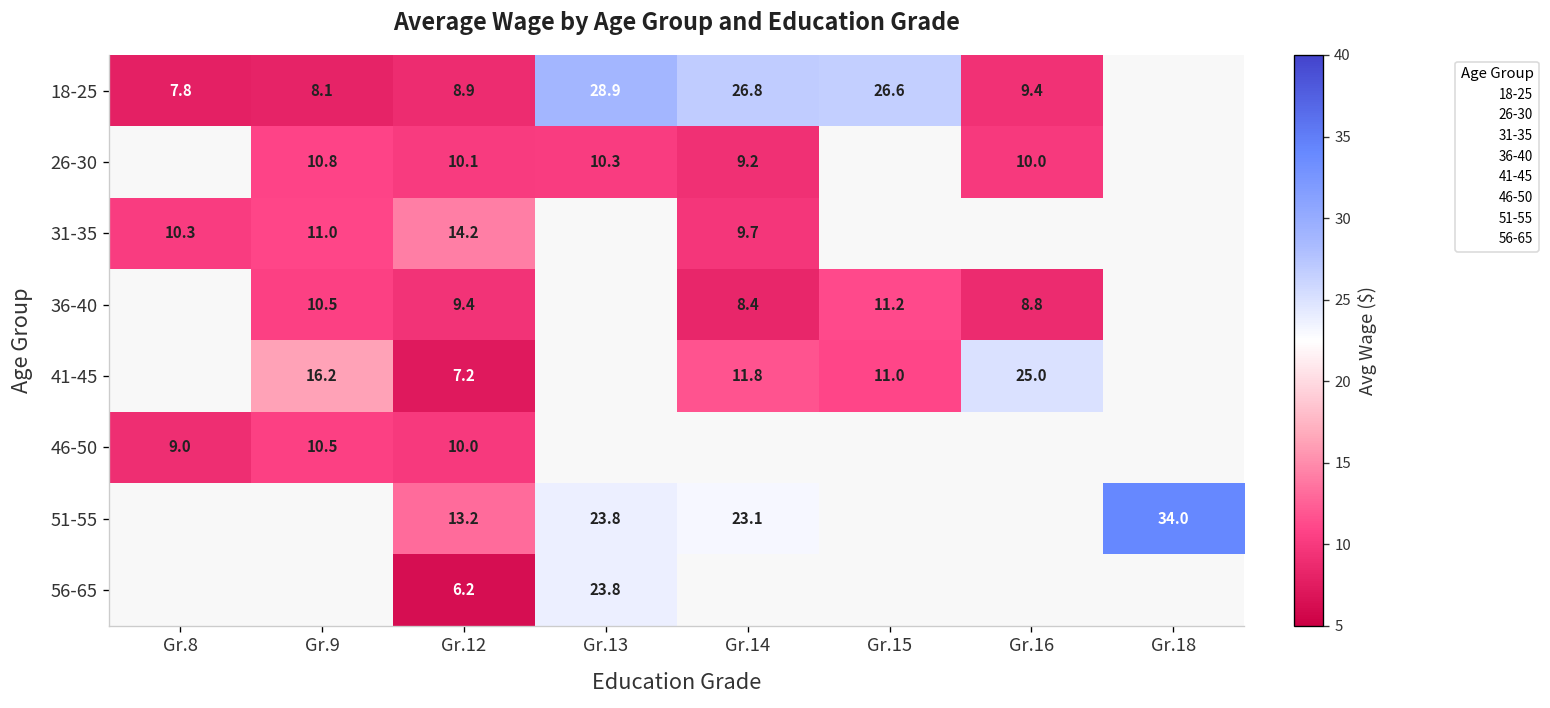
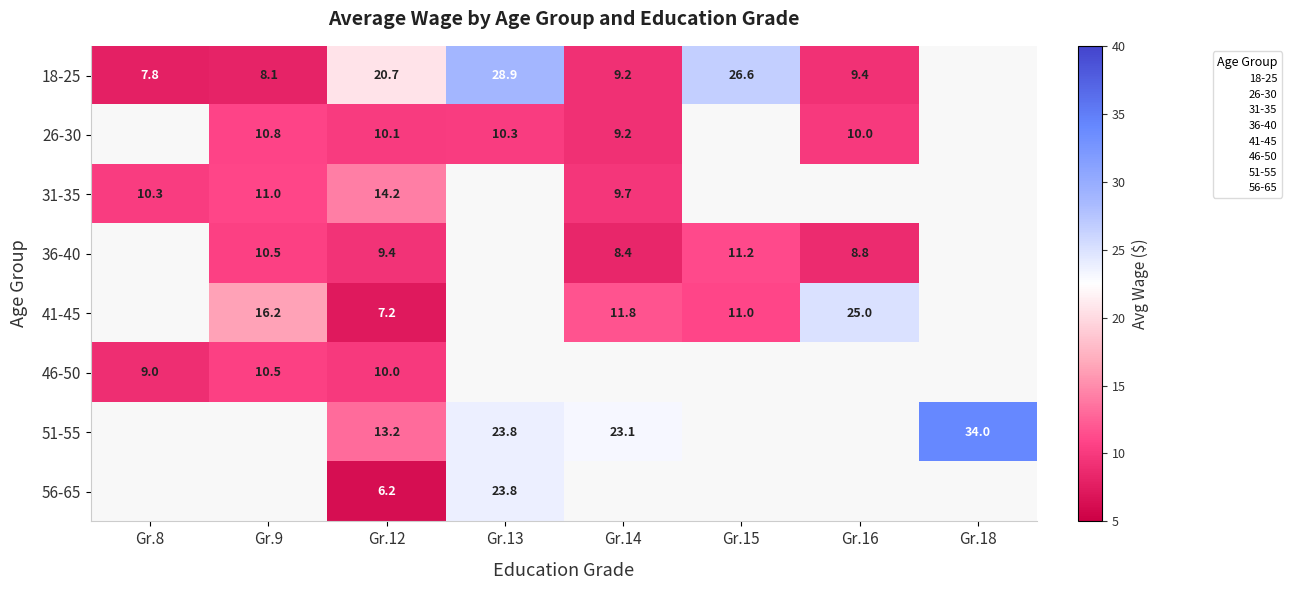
  {
    "18-25": {
      "Gr.8": 7.8,
      "Gr.9": 8.1,
-     "Gr.12": 8.9,
+     "Gr.12": 20.7,
      "Gr.13": 28.9,
-     "Gr.14": 26.8,
+     "Gr.14": 9.2,
      "Gr.15": 26.6,
      "Gr.16": 9.4
    },
    "26-30": {
      "Gr.9": 10.8,
      "Gr.12": 10.1,
      "Gr.13": 10.3,
      "Gr.14": 9.2,
      "Gr.16": 10.0
    },
    "31-35": {
      "Gr.8": 10.3,
      "Gr.9": 11.0,
      "Gr.12": 14.2,
      "Gr.14": 9.7
    },
    "36-40": {
      "Gr.9": 10.5,
      "Gr.12": 9.4,
      "Gr.14": 8.4,
      "Gr.15": 11.2,
      "Gr.16": 8.8
    },
    "41-45": {
      "Gr.9": 16.2,
      "Gr.12": 7.2,
      "Gr.14": 11.8,
      "Gr.15": 11.0,
      "Gr.16": 25.0
    },
    "46-50": {
      "Gr.8": 9.0,
      "Gr.9": 10.5,
      "Gr.12": 10.0
    },
    "51-55": {
      "Gr.12": 13.2,
      "Gr.13": 23.8,
      "Gr.14": 23.1,
      "Gr.18": 34.0
    },
    "56-65": {
      "Gr.12": 6.2,
      "Gr.13": 23.8
    }
  }
